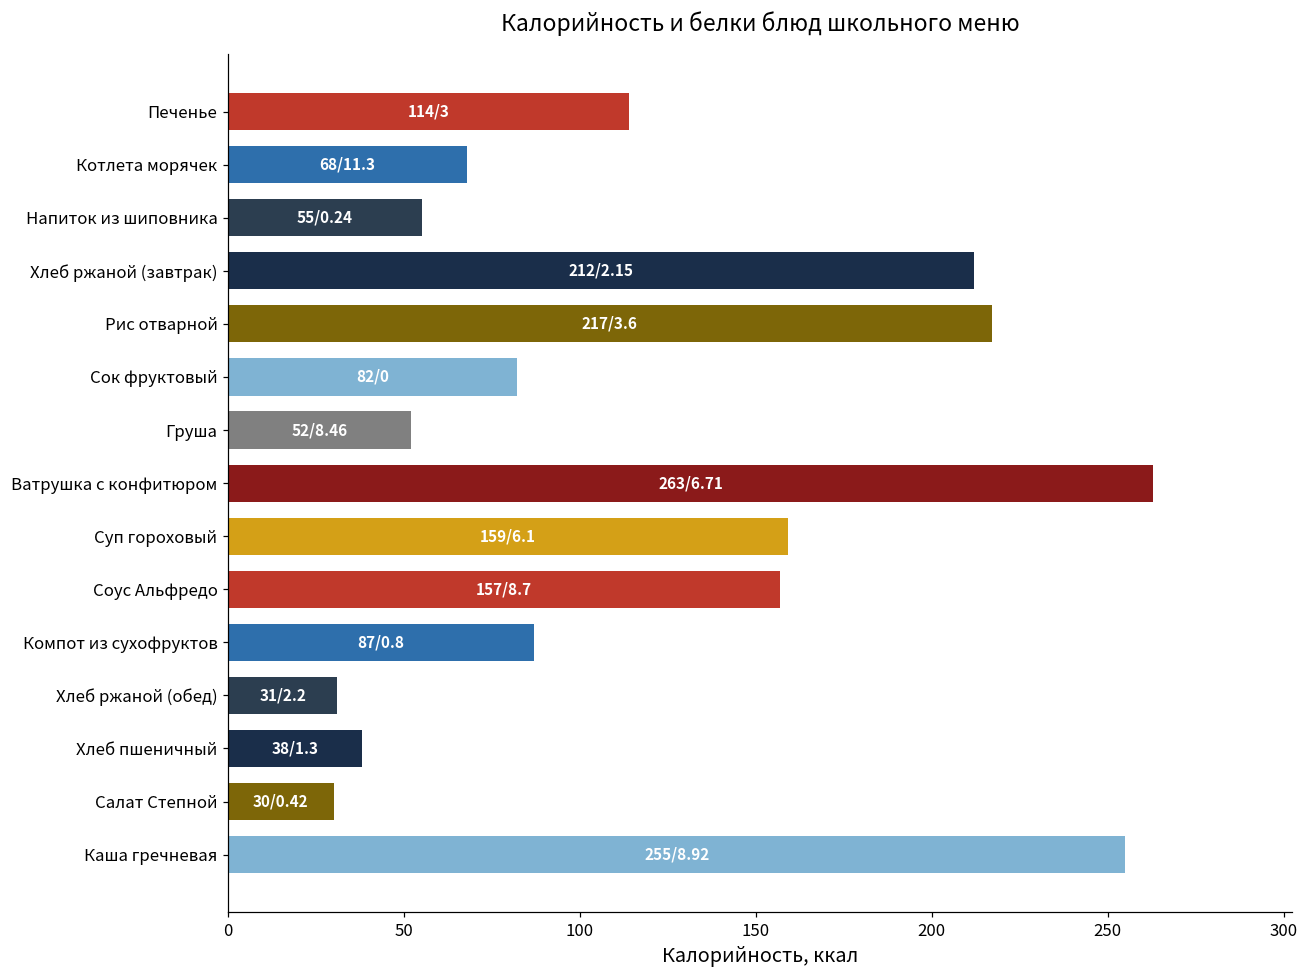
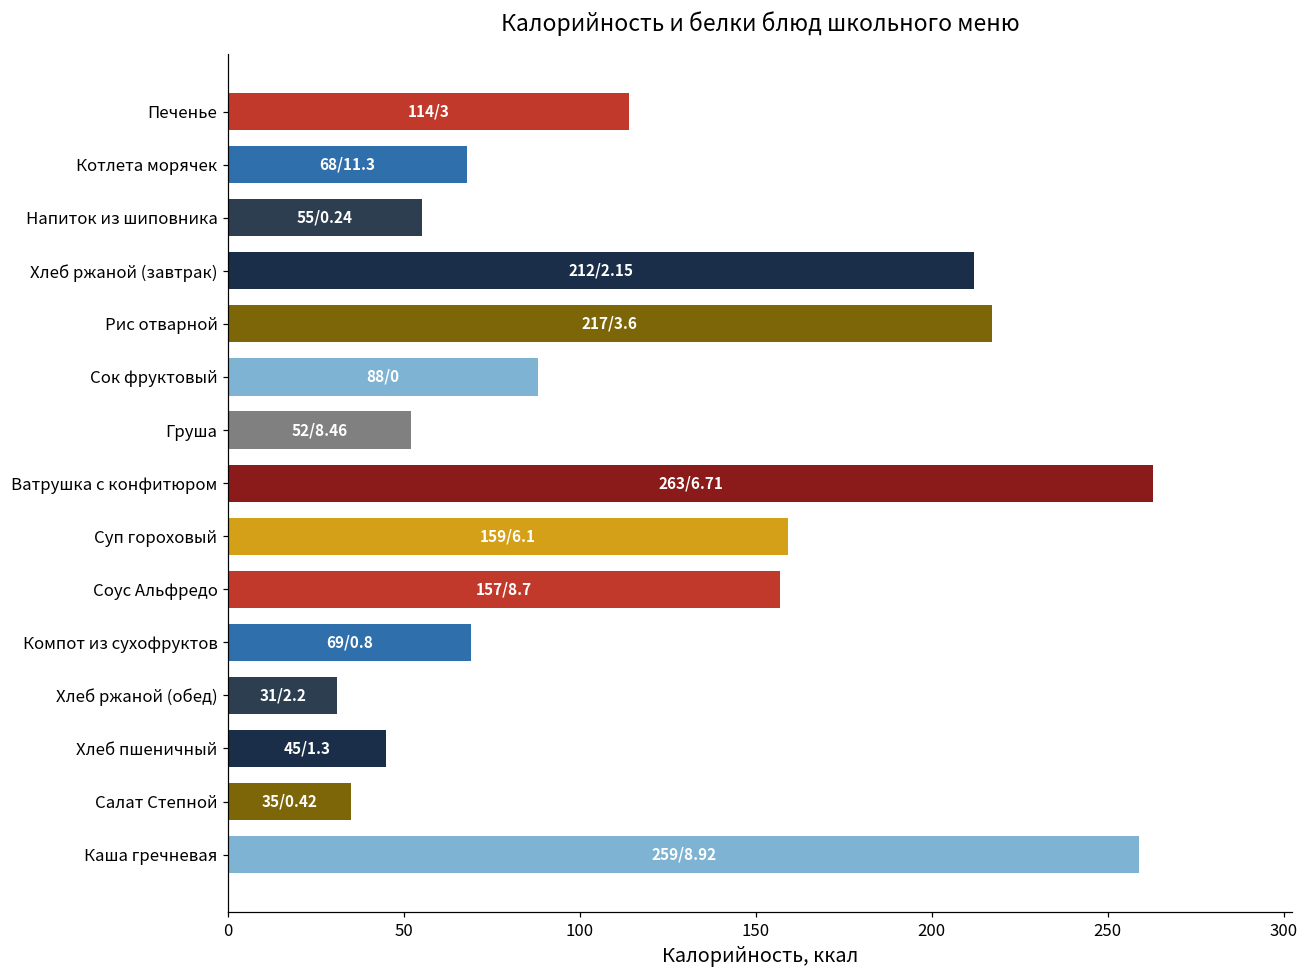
  {
    "Печенье": 114,
    "Котлета морячек": 68,
    "Напиток из шиповника": 55,
    "Хлеб ржаной (завтрак)": 212,
    "Рис отварной": 217,
-   "Сок фруктовый": 82,
+   "Сок фруктовый": 88,
    "Груша": 52,
    "Ватрушка с конфитюром": 263,
    "Суп гороховый": 159,
    "Соус Альфредо": 157,
-   "Компот из сухофруктов": 87,
+   "Компот из сухофруктов": 69,
    "Хлеб ржаной (обед)": 31,
-   "Хлеб пшеничный": 38,
-   "Салат Степной": 30,
-   "Каша гречневая": 255
+   "Хлеб пшеничный": 45,
+   "Салат Степной": 35,
+   "Каша гречневая": 259
  }
